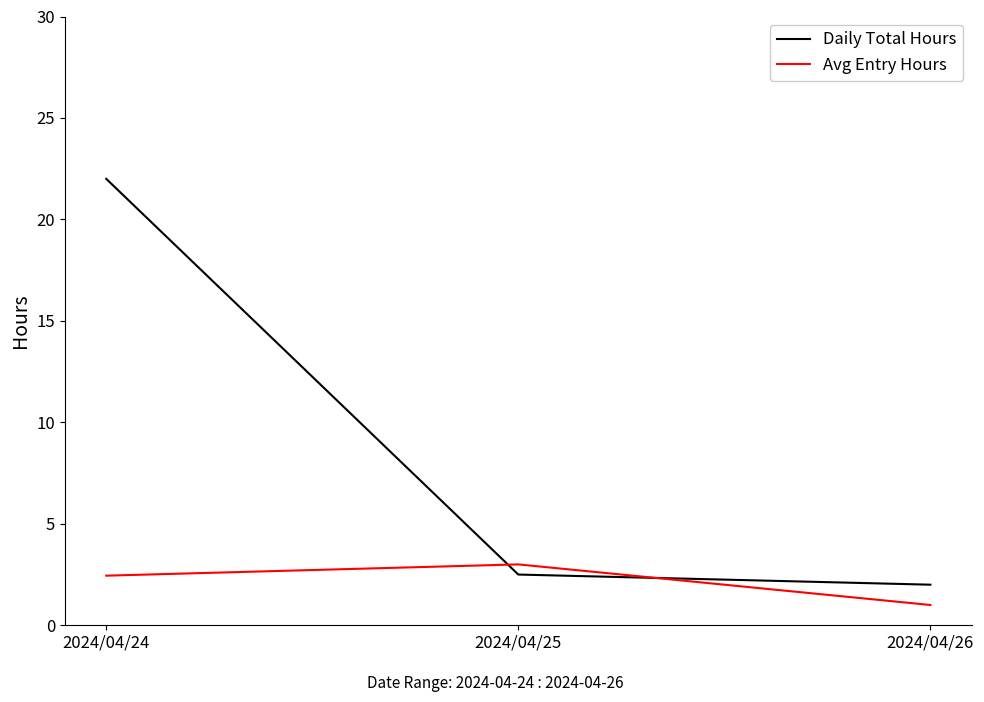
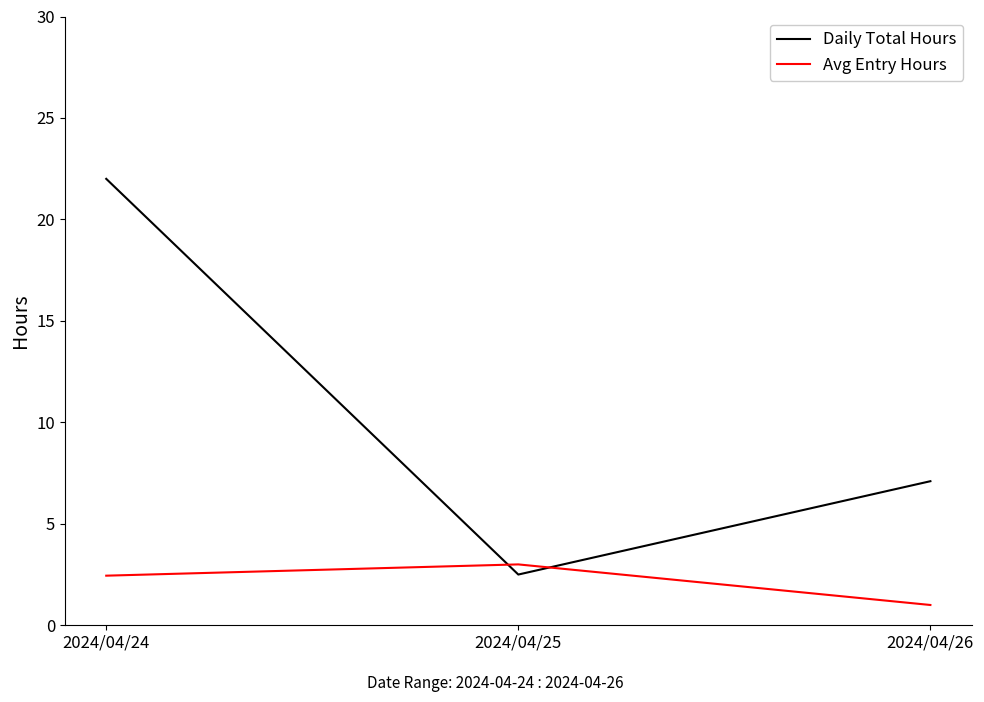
  {
    "Daily Total Hours": {
      "2024/04/24": 22.0,
      "2024/04/25": 2.5,
-     "2024/04/26": 2.0
+     "2024/04/26": 7.1
    },
    "Avg Entry Hours": {
      "2024/04/24": 2.4,
      "2024/04/25": 3.0,
      "2024/04/26": 1.0
    }
  }
